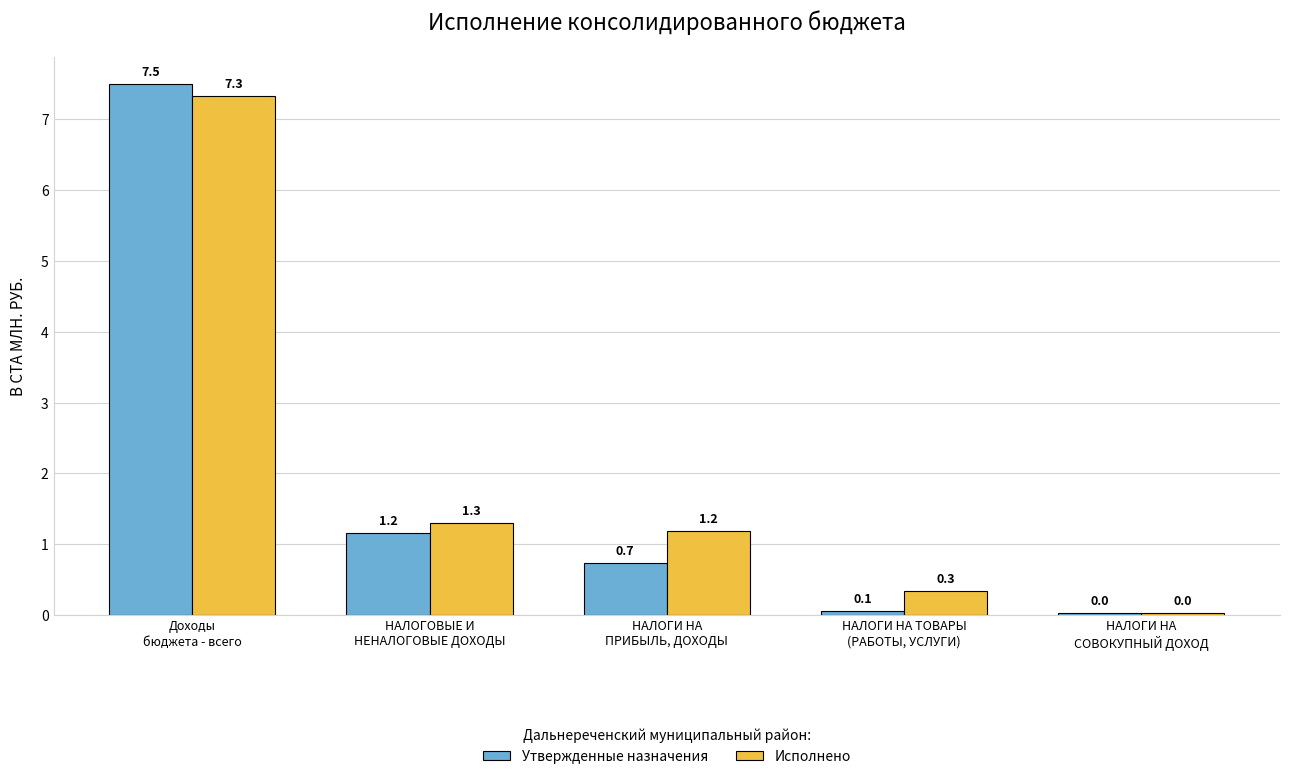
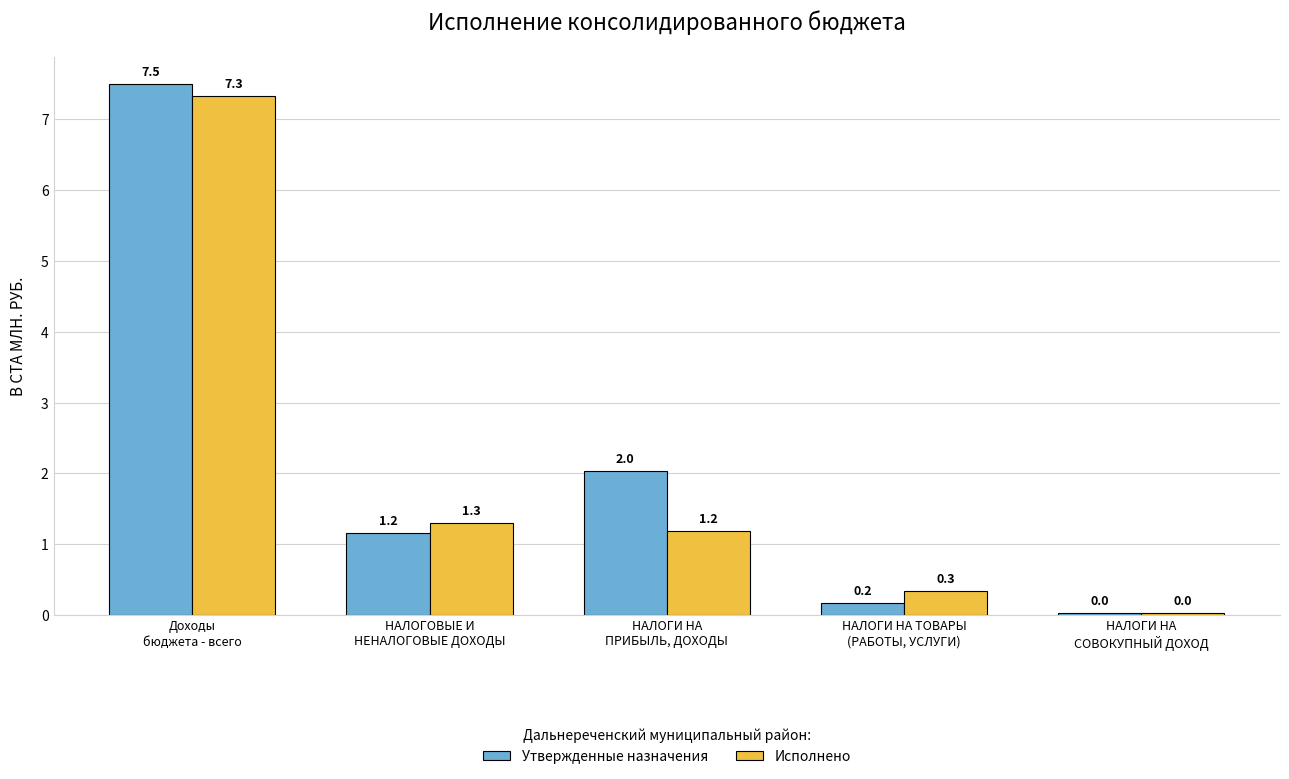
  {
    "Утвержденные назначения": {
      "Доходы бюджета - всего": 7.5,
      "НАЛОГОВЫЕ И НЕНАЛОГОВЫЕ ДОХОДЫ": 1.2,
-     "НАЛОГИ НА ПРИБЫЛЬ, ДОХОДЫ": 0.7,
-     "НАЛОГИ НА ТОВАРЫ (РАБОТЫ, УСЛУГИ)": 0.1,
+     "НАЛОГИ НА ПРИБЫЛЬ, ДОХОДЫ": 2.0,
+     "НАЛОГИ НА ТОВАРЫ (РАБОТЫ, УСЛУГИ)": 0.2,
      "НАЛОГИ НА СОВОКУПНЫЙ ДОХОД": 0.0
    },
    "Исполнено": {
      "Доходы бюджета - всего": 7.3,
      "НАЛОГОВЫЕ И НЕНАЛОГОВЫЕ ДОХОДЫ": 1.3,
      "НАЛОГИ НА ПРИБЫЛЬ, ДОХОДЫ": 1.2,
      "НАЛОГИ НА ТОВАРЫ (РАБОТЫ, УСЛУГИ)": 0.3,
      "НАЛОГИ НА СОВОКУПНЫЙ ДОХОД": 0.0
    }
  }
